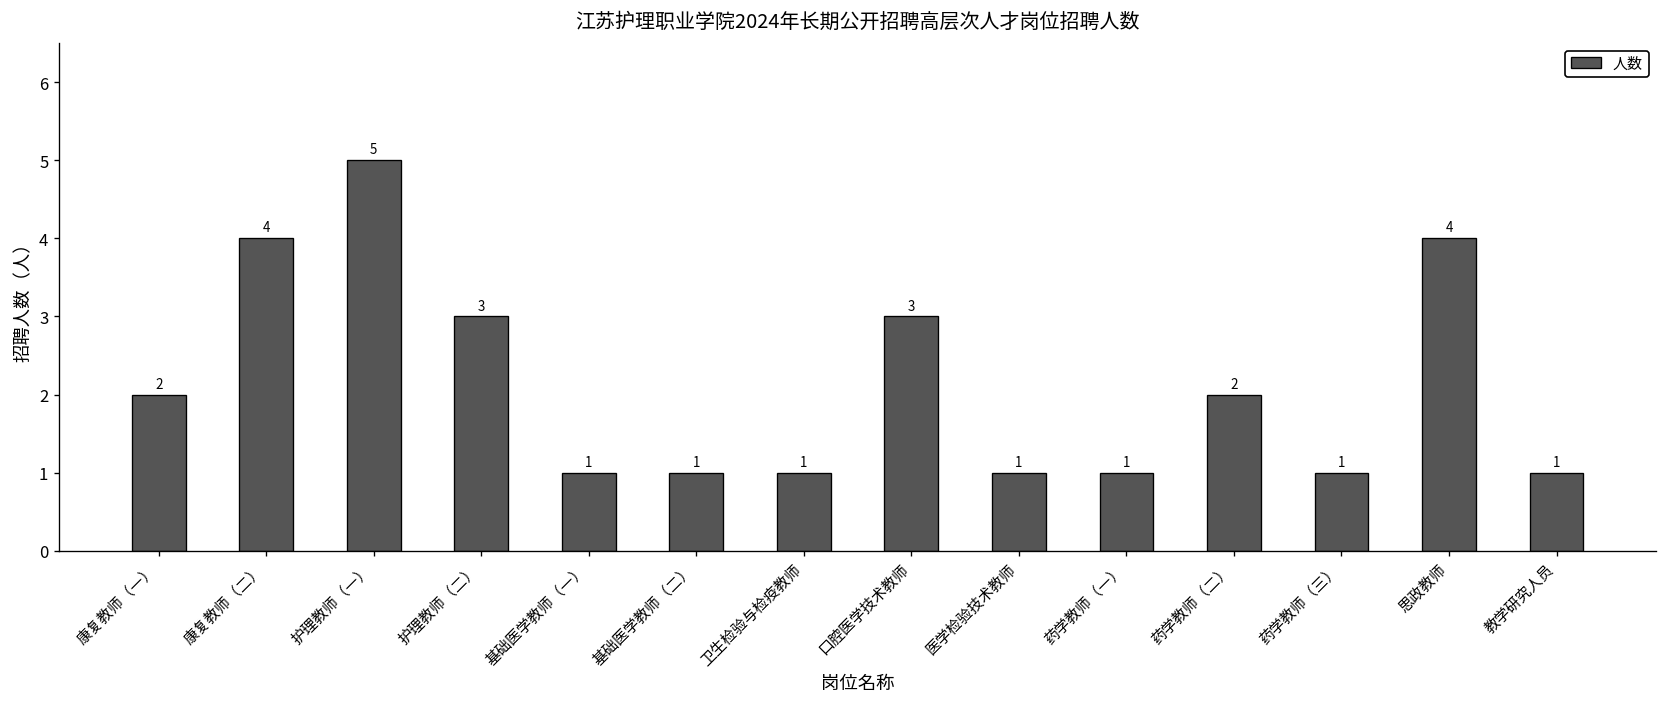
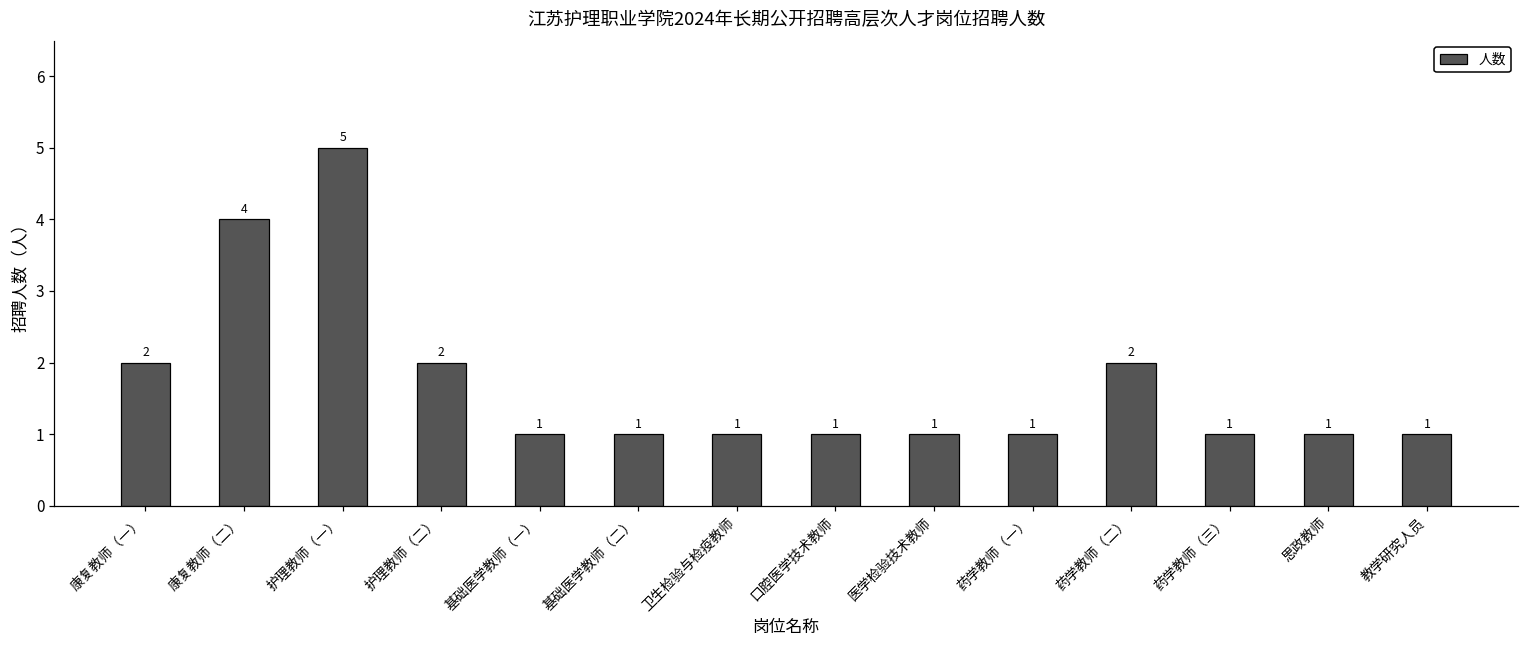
  {
    "康复教师（一）": 2,
    "康复教师（二）": 4,
    "护理教师（一）": 5,
-   "护理教师（二）": 3,
+   "护理教师（二）": 2,
    "基础医学教师（一）": 1,
    "基础医学教师（二）": 1,
    "卫生检验与检疫教师": 1,
-   "口腔医学技术教师": 3,
+   "口腔医学技术教师": 1,
    "医学检验技术教师": 1,
    "药学教师（一）": 1,
    "药学教师（二）": 2,
    "药学教师（三）": 1,
-   "思政教师": 4,
+   "思政教师": 1,
    "教学研究人员": 1
  }
